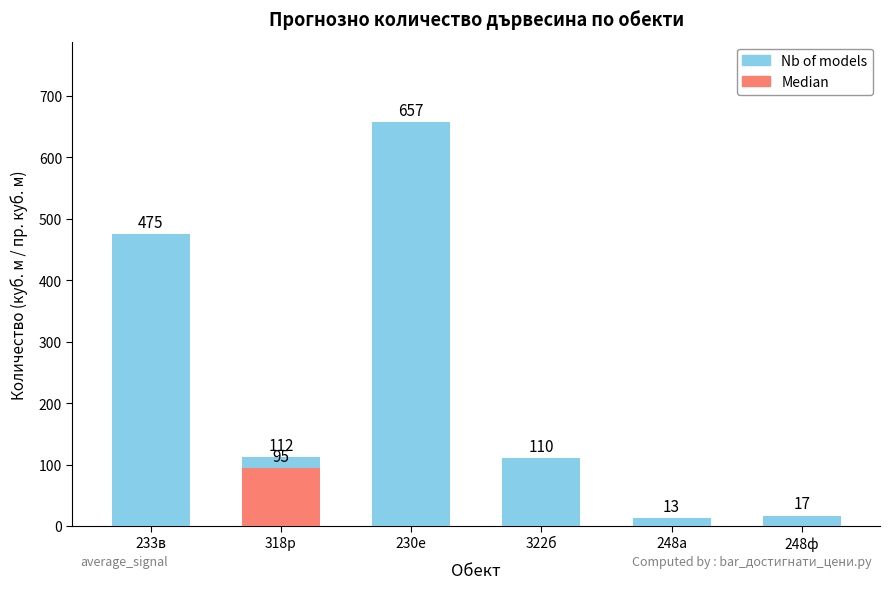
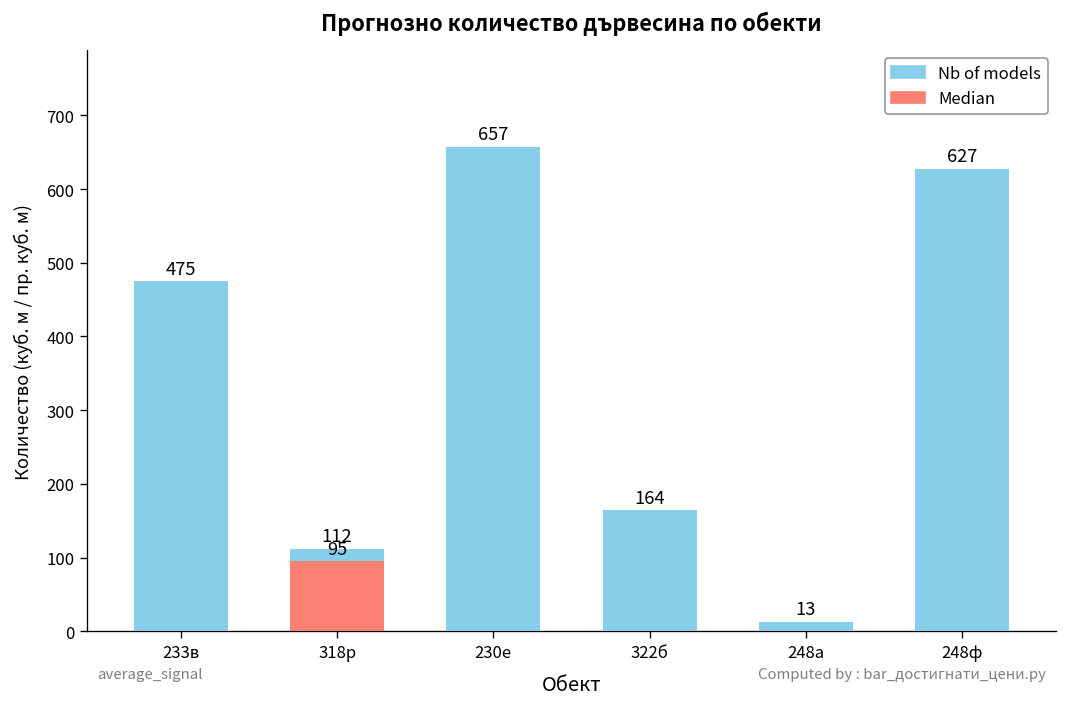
  {
    "Nb of models": {
      "233в": 475,
      "230е": 657,
-     "322б": 110,
+     "322б": 164,
      "248а": 13,
-     "248ф": 17
+     "248ф": 627
    }
  }
